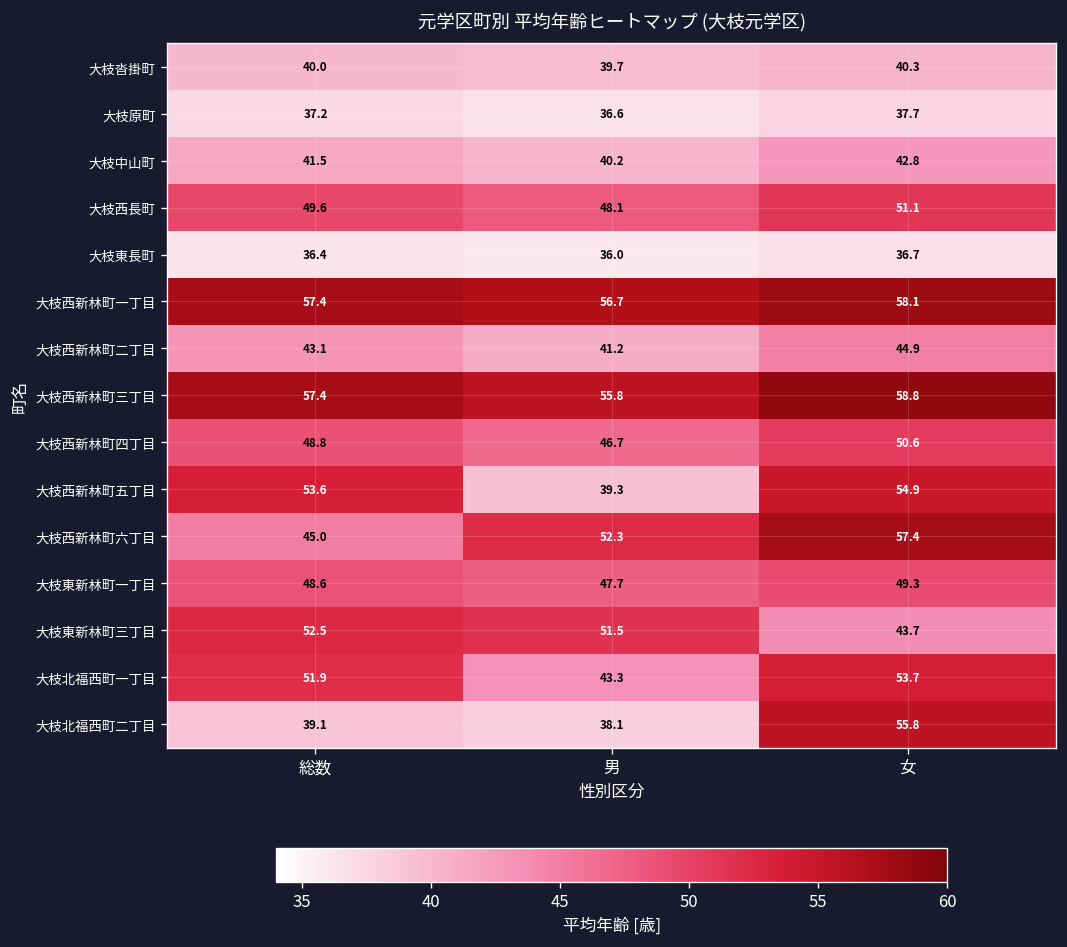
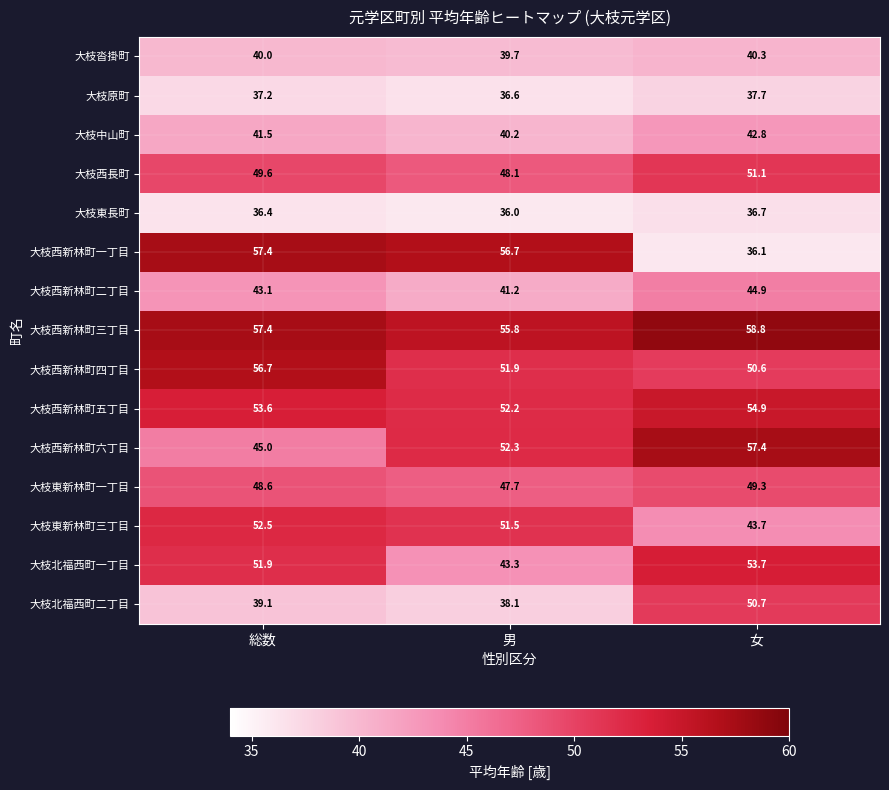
  {
    "大枝沓掛町": {
      "総数": 40.0,
      "男": 39.7,
      "女": 40.3
    },
    "大枝原町": {
      "総数": 37.2,
      "男": 36.6,
      "女": 37.7
    },
    "大枝中山町": {
      "総数": 41.5,
      "男": 40.2,
      "女": 42.8
    },
    "大枝西長町": {
      "総数": 49.6,
      "男": 48.1,
      "女": 51.1
    },
    "大枝東長町": {
      "総数": 36.4,
      "男": 36.0,
      "女": 36.7
    },
    "大枝西新林町一丁目": {
      "総数": 57.4,
      "男": 56.7,
-     "女": 58.1
+     "女": 36.1
    },
    "大枝西新林町二丁目": {
      "総数": 43.1,
      "男": 41.2,
      "女": 44.9
    },
    "大枝西新林町三丁目": {
      "総数": 57.4,
      "男": 55.8,
      "女": 58.8
    },
    "大枝西新林町四丁目": {
-     "総数": 48.8,
-     "男": 46.7,
+     "総数": 56.7,
+     "男": 51.9,
      "女": 50.6
    },
    "大枝西新林町五丁目": {
      "総数": 53.6,
-     "男": 39.3,
+     "男": 52.2,
      "女": 54.9
    },
    "大枝西新林町六丁目": {
      "総数": 45.0,
      "男": 52.3,
      "女": 57.4
    },
    "大枝東新林町一丁目": {
      "総数": 48.6,
      "男": 47.7,
      "女": 49.3
    },
    "大枝東新林町三丁目": {
      "総数": 52.5,
      "男": 51.5,
      "女": 43.7
    },
    "大枝北福西町一丁目": {
      "総数": 51.9,
      "男": 43.3,
      "女": 53.7
    },
    "大枝北福西町二丁目": {
      "総数": 39.1,
      "男": 38.1,
-     "女": 55.8
+     "女": 50.7
    }
  }
